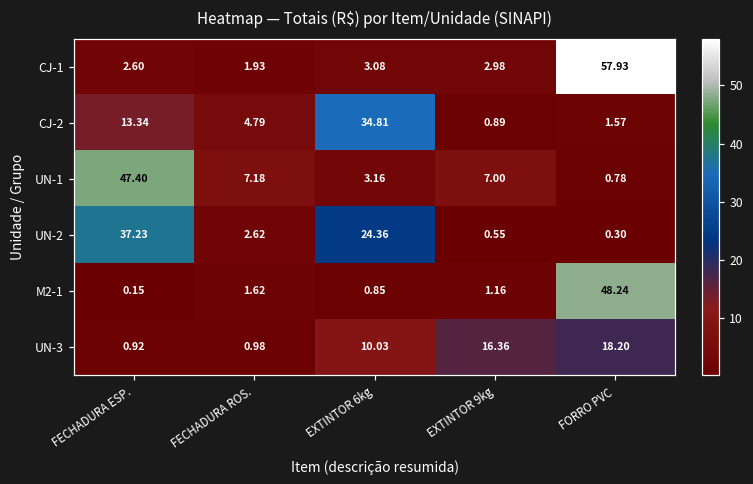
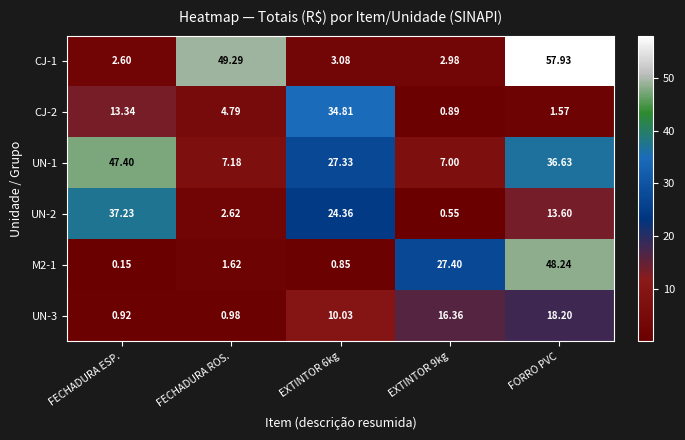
  {
    "CJ-1": {
      "FECHADURA ESP.": 2.60,
-     "FECHADURA ROS.": 1.93,
+     "FECHADURA ROS.": 49.29,
      "EXTINTOR 6kg": 3.08,
      "EXTINTOR 9kg": 2.98,
      "FORRO PVC": 57.93
    },
    "CJ-2": {
      "FECHADURA ESP.": 13.34,
      "FECHADURA ROS.": 4.79,
      "EXTINTOR 6kg": 34.81,
      "EXTINTOR 9kg": 0.89,
      "FORRO PVC": 1.57
    },
    "UN-1": {
      "FECHADURA ESP.": 47.40,
      "FECHADURA ROS.": 7.18,
-     "EXTINTOR 6kg": 3.16,
+     "EXTINTOR 6kg": 27.33,
      "EXTINTOR 9kg": 7.00,
-     "FORRO PVC": 0.78
+     "FORRO PVC": 36.63
    },
    "UN-2": {
      "FECHADURA ESP.": 37.23,
      "FECHADURA ROS.": 2.62,
      "EXTINTOR 6kg": 24.36,
      "EXTINTOR 9kg": 0.55,
-     "FORRO PVC": 0.30
+     "FORRO PVC": 13.60
    },
    "M2-1": {
      "FECHADURA ESP.": 0.15,
      "FECHADURA ROS.": 1.62,
      "EXTINTOR 6kg": 0.85,
-     "EXTINTOR 9kg": 1.16,
+     "EXTINTOR 9kg": 27.40,
      "FORRO PVC": 48.24
    },
    "UN-3": {
      "FECHADURA ESP.": 0.92,
      "FECHADURA ROS.": 0.98,
      "EXTINTOR 6kg": 10.03,
      "EXTINTOR 9kg": 16.36,
      "FORRO PVC": 18.20
    }
  }
